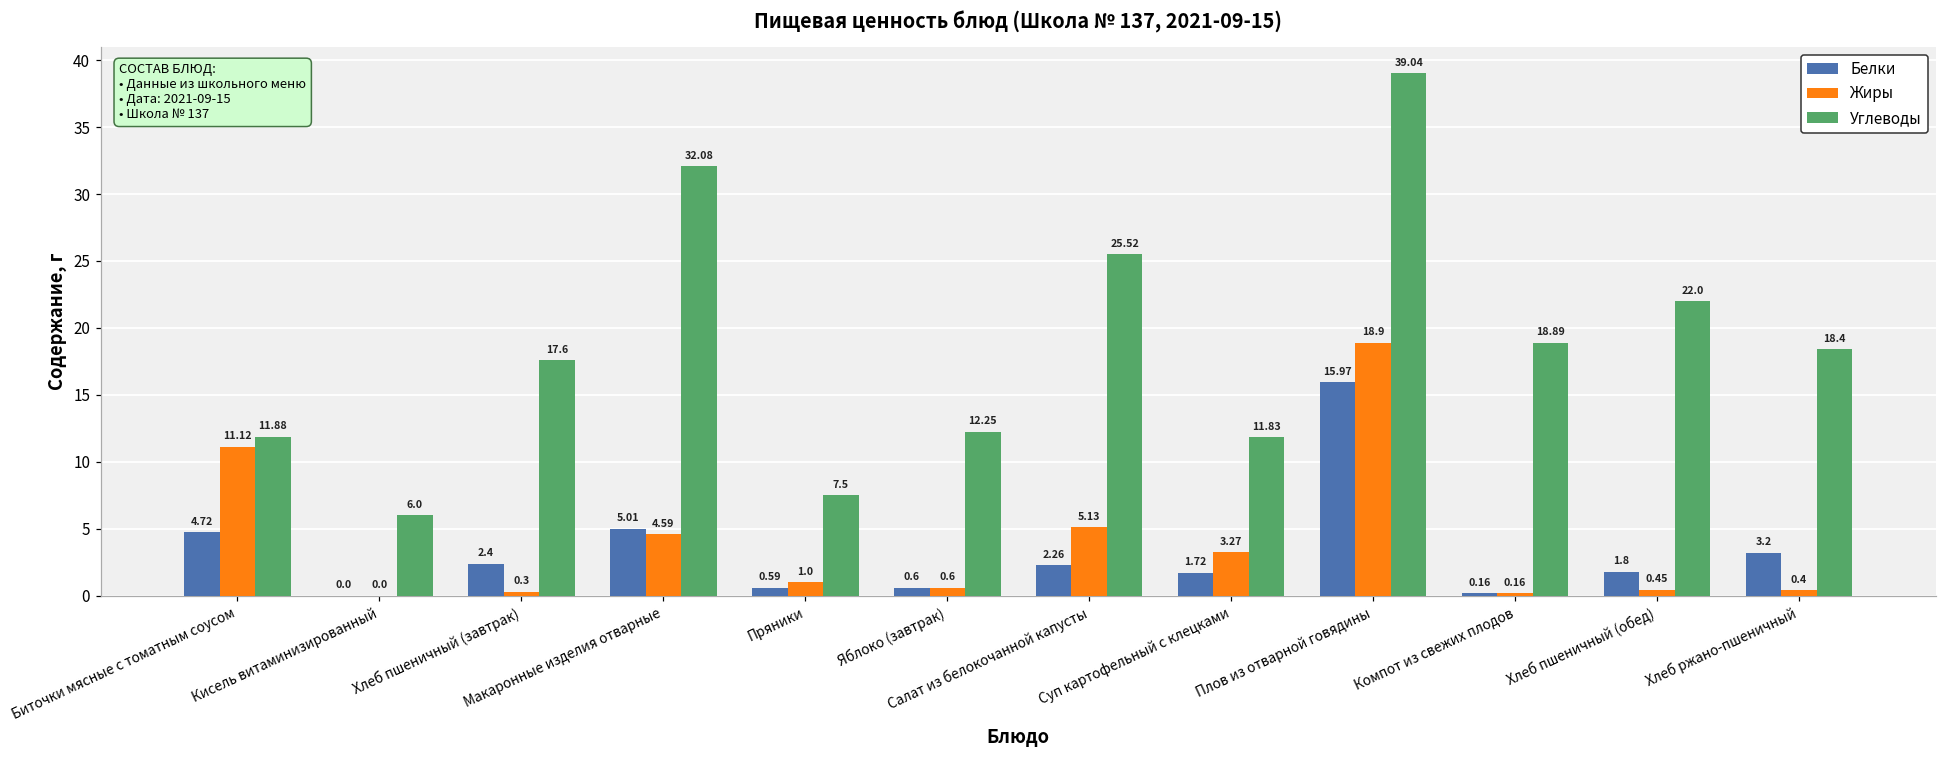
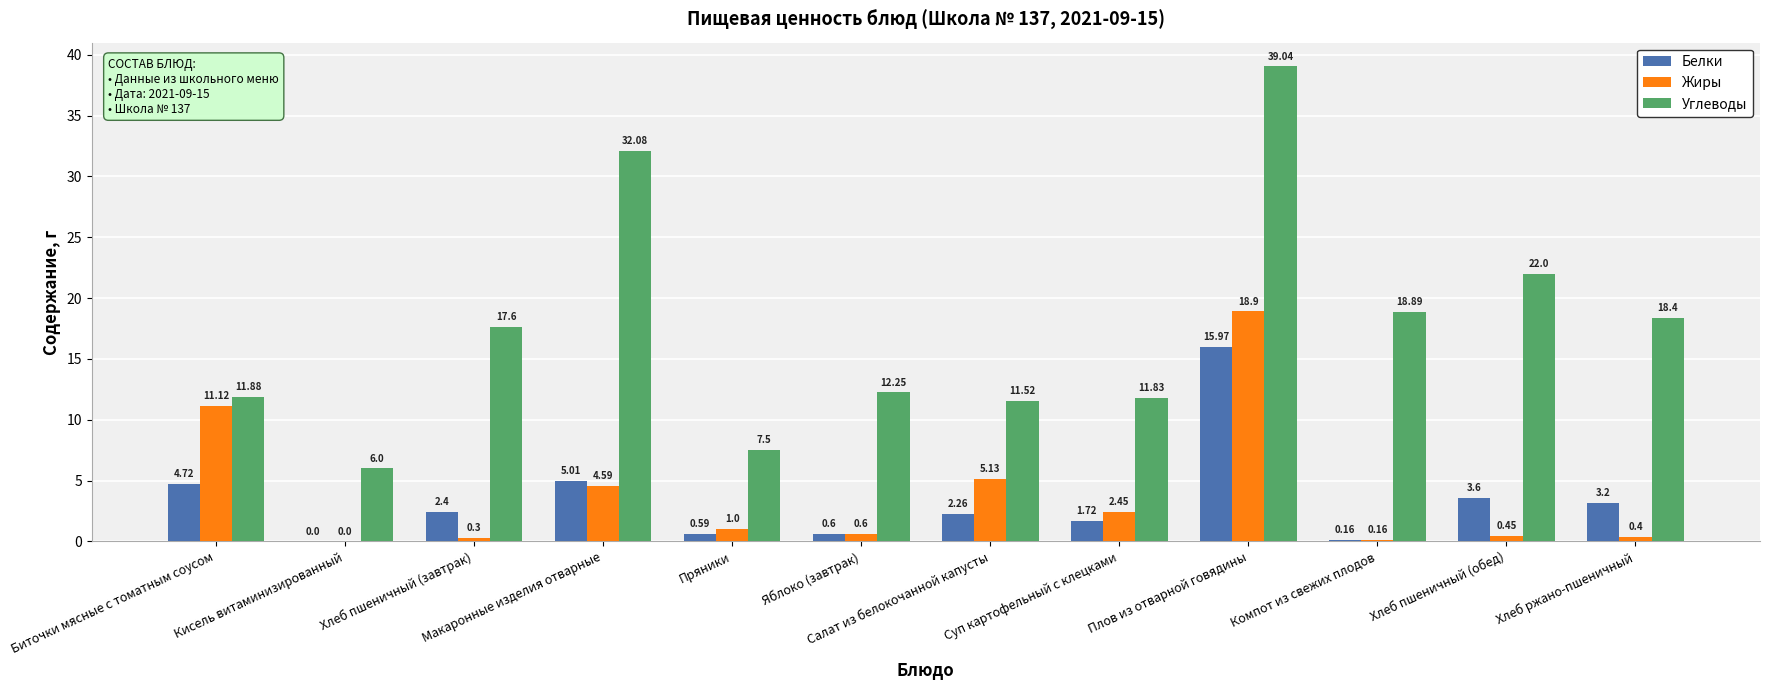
  {
    "Белки": {
      "Биточки мясные с томатным соусом": 4.72,
      "Кисель витаминизированный": 0.0,
      "Хлеб пшеничный (завтрак)": 2.4,
      "Макаронные изделия отварные": 5.01,
      "Пряники": 0.59,
      "Яблоко (завтрак)": 0.6,
      "Салат из белокочанной капусты": 2.26,
      "Суп картофельный с клецками": 1.72,
      "Плов из отварной говядины": 15.97,
      "Компот из свежих плодов": 0.16,
-     "Хлеб пшеничный (обед)": 1.8,
+     "Хлеб пшеничный (обед)": 3.6,
      "Хлеб ржано-пшеничный": 3.2
    },
    "Жиры": {
      "Биточки мясные с томатным соусом": 11.12,
      "Кисель витаминизированный": 0.0,
      "Хлеб пшеничный (завтрак)": 0.3,
      "Макаронные изделия отварные": 4.59,
      "Пряники": 1.0,
      "Яблоко (завтрак)": 0.6,
      "Салат из белокочанной капусты": 5.13,
-     "Суп картофельный с клецками": 3.27,
+     "Суп картофельный с клецками": 2.45,
      "Плов из отварной говядины": 18.9,
      "Компот из свежих плодов": 0.16,
      "Хлеб пшеничный (обед)": 0.45,
      "Хлеб ржано-пшеничный": 0.4
    },
    "Углеводы": {
      "Биточки мясные с томатным соусом": 11.88,
      "Кисель витаминизированный": 6.0,
      "Хлеб пшеничный (завтрак)": 17.6,
      "Макаронные изделия отварные": 32.08,
      "Пряники": 7.5,
      "Яблоко (завтрак)": 12.25,
-     "Салат из белокочанной капусты": 25.52,
+     "Салат из белокочанной капусты": 11.52,
      "Суп картофельный с клецками": 11.83,
      "Плов из отварной говядины": 39.04,
      "Компот из свежих плодов": 18.89,
      "Хлеб пшеничный (обед)": 22.0,
      "Хлеб ржано-пшеничный": 18.4
    }
  }
